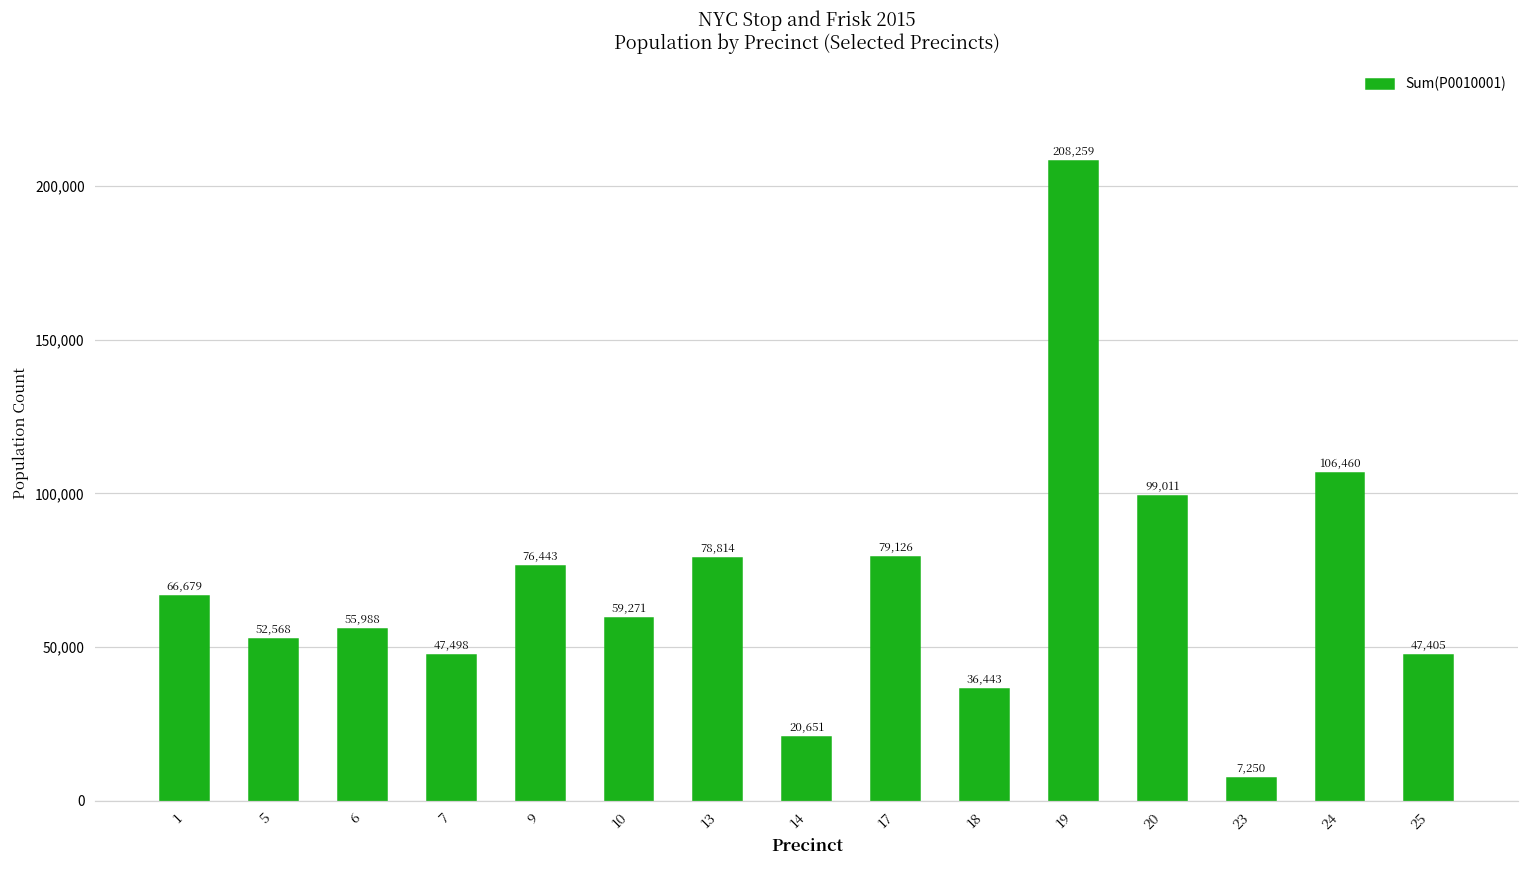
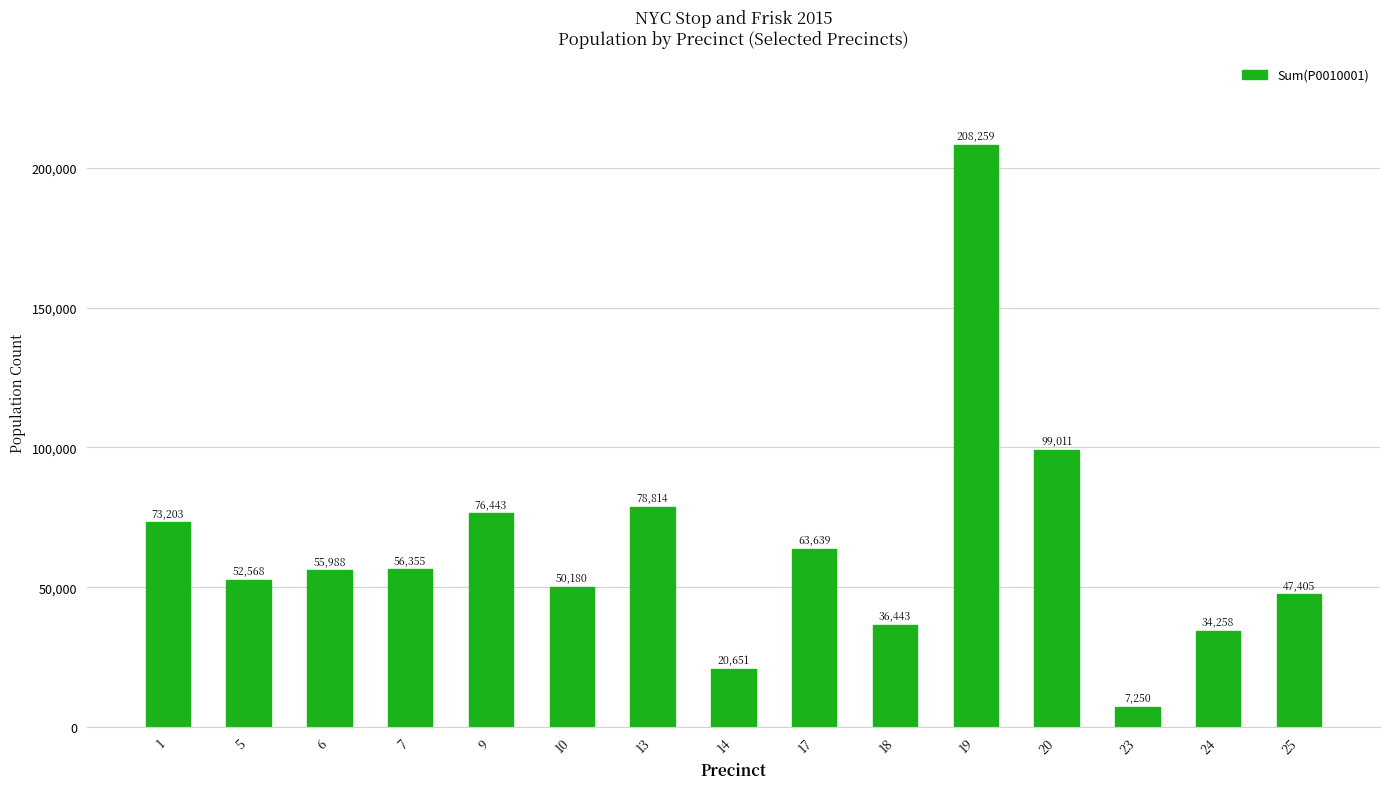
  {
-   "1": "66,679",
+   "1": "73,203",
    "5": "52,568",
    "6": "55,988",
-   "7": "47,498",
+   "7": "56,355",
    "9": "76,443",
-   "10": "59,271",
+   "10": "50,180",
    "13": "78,814",
    "14": "20,651",
-   "17": "79,126",
+   "17": "63,639",
    "18": "36,443",
    "19": "208,259",
    "20": "99,011",
    "23": "7,250",
-   "24": "106,460",
+   "24": "34,258",
    "25": "47,405"
  }
